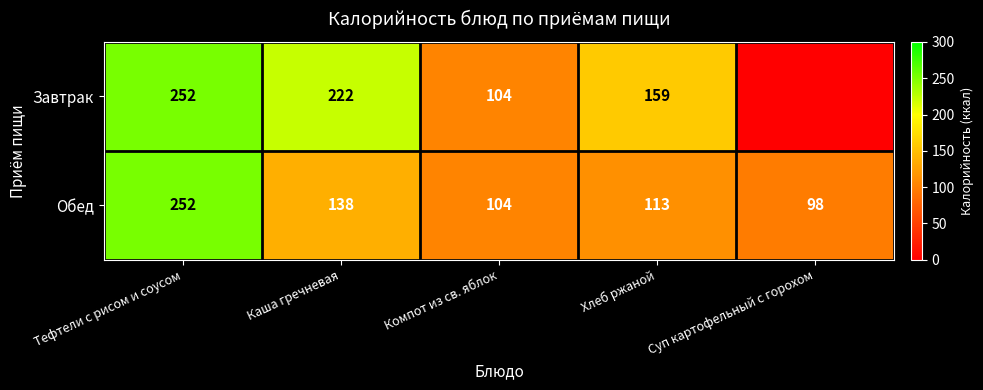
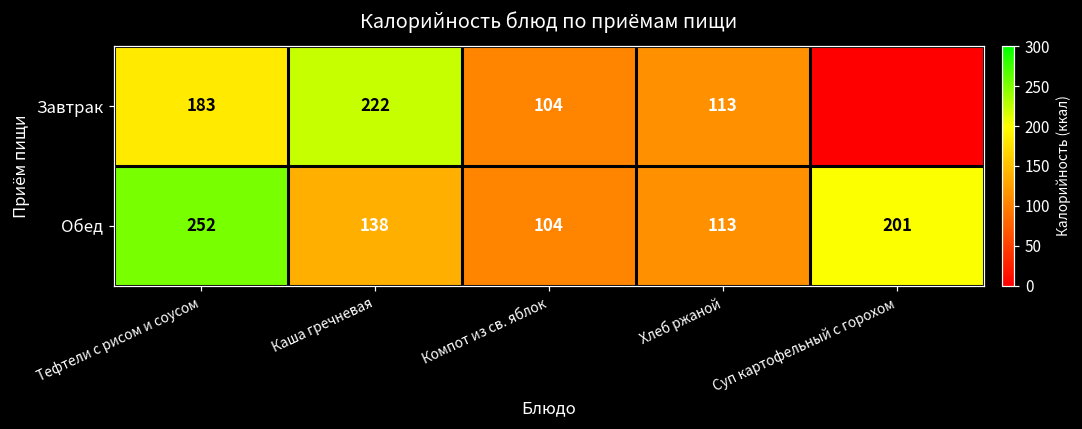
  {
    "Завтрак": {
-     "Тефтели с рисом и соусом": 252,
+     "Тефтели с рисом и соусом": 183,
      "Каша гречневая": 222,
      "Компот из св. яблок": 104,
-     "Хлеб ржаной": 159
+     "Хлеб ржаной": 113
    },
    "Обед": {
      "Тефтели с рисом и соусом": 252,
      "Каша гречневая": 138,
      "Компот из св. яблок": 104,
      "Хлеб ржаной": 113,
-     "Суп картофельный с горохом": 98
+     "Суп картофельный с горохом": 201
    }
  }
